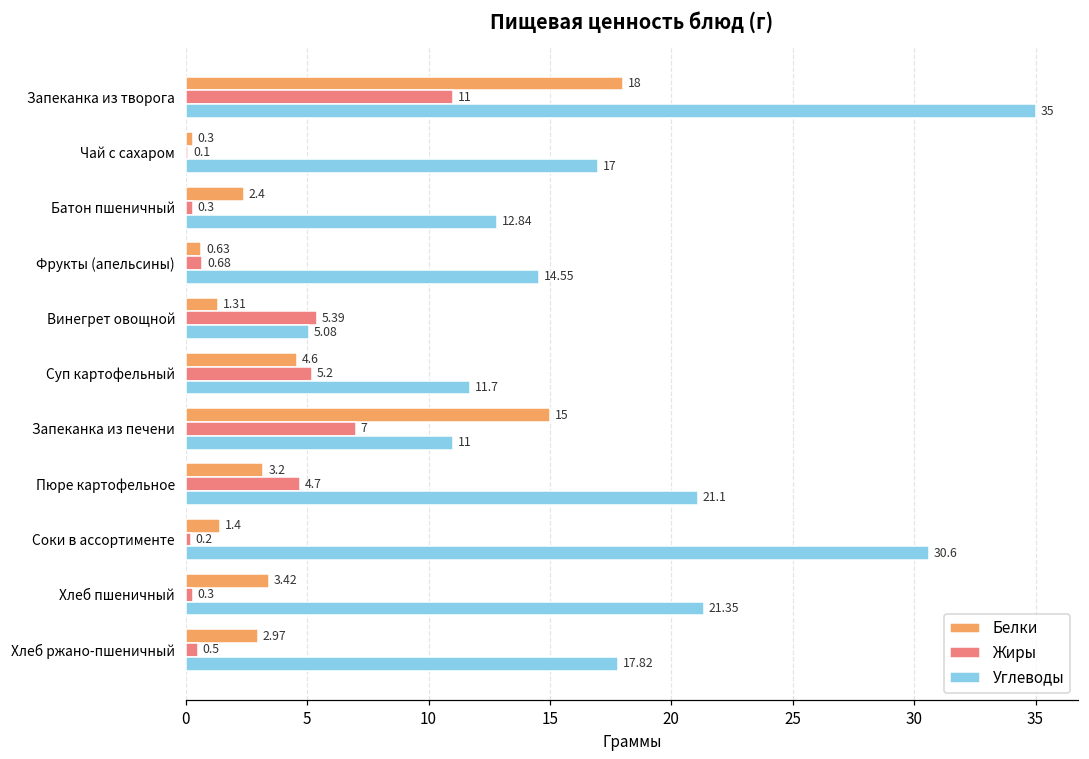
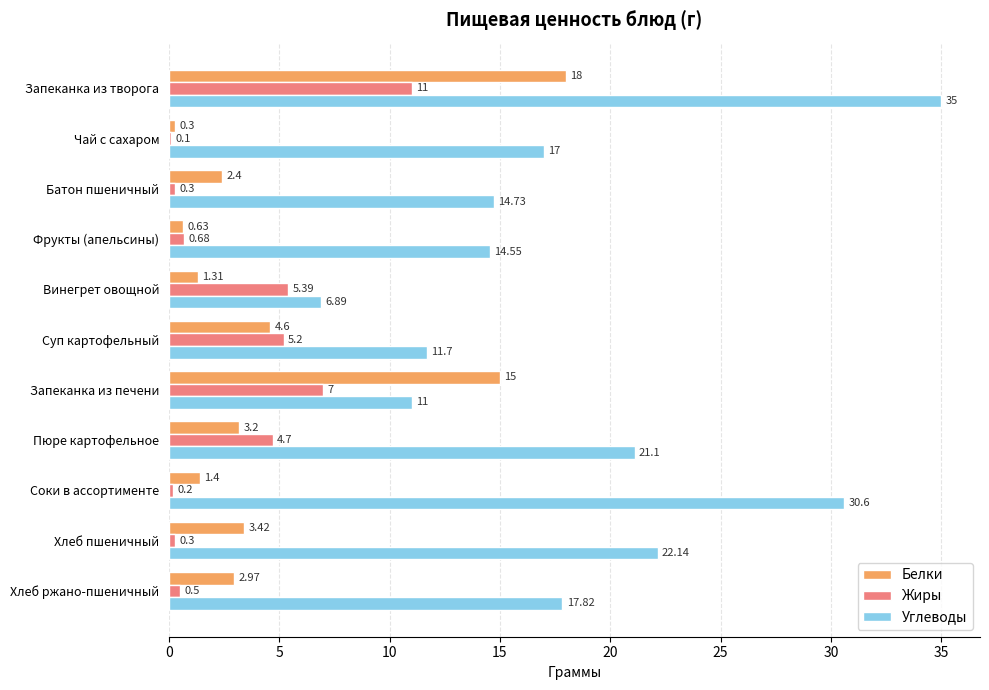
  {
    "Углеводы": {
      "Запеканка из творога": 35,
      "Чай с сахаром": 17,
-     "Батон пшеничный": 12.84,
+     "Батон пшеничный": 14.73,
      "Фрукты (апельсины)": 14.55,
-     "Винегрет овощной": 5.08,
+     "Винегрет овощной": 6.89,
      "Суп картофельный": 11.7,
      "Запеканка из печени": 11,
      "Пюре картофельное": 21.1,
      "Соки в ассортименте": 30.6,
-     "Хлеб пшеничный": 21.35,
+     "Хлеб пшеничный": 22.14,
      "Хлеб ржано-пшеничный": 17.82
    }
  }
